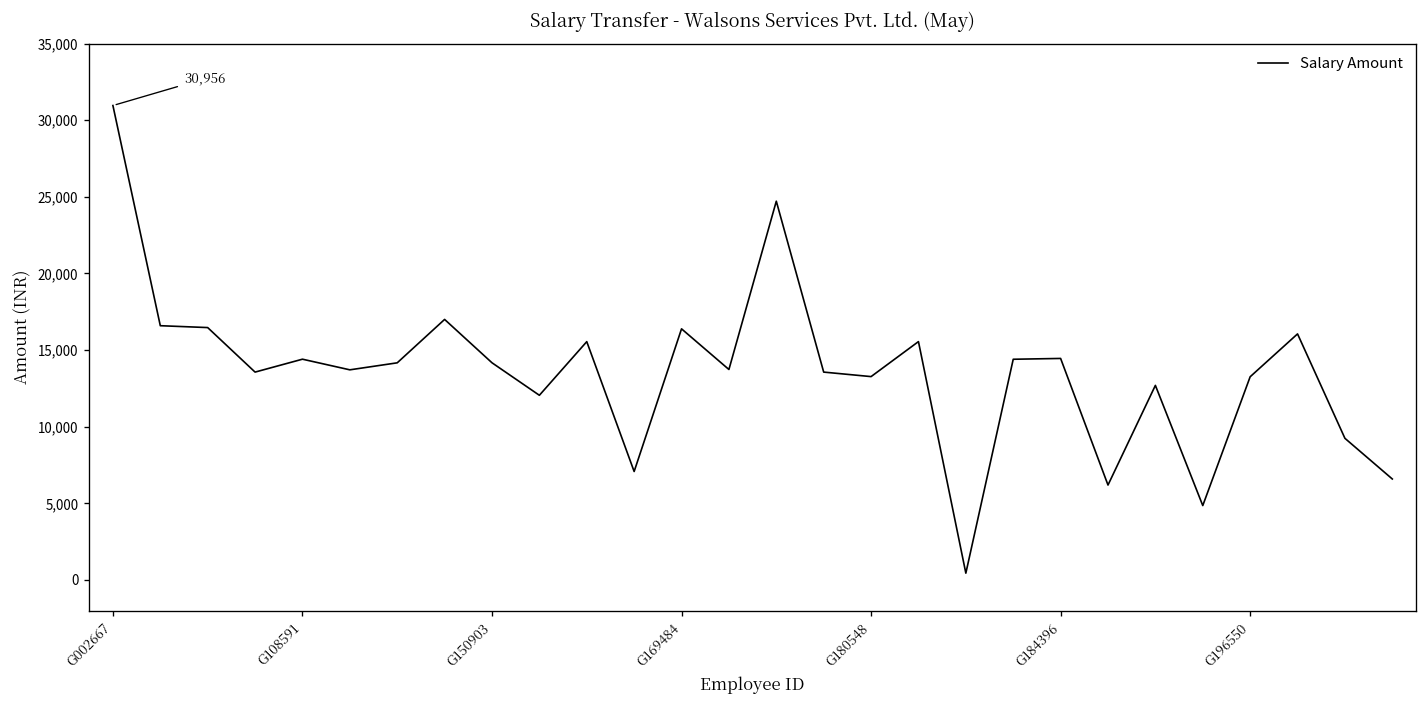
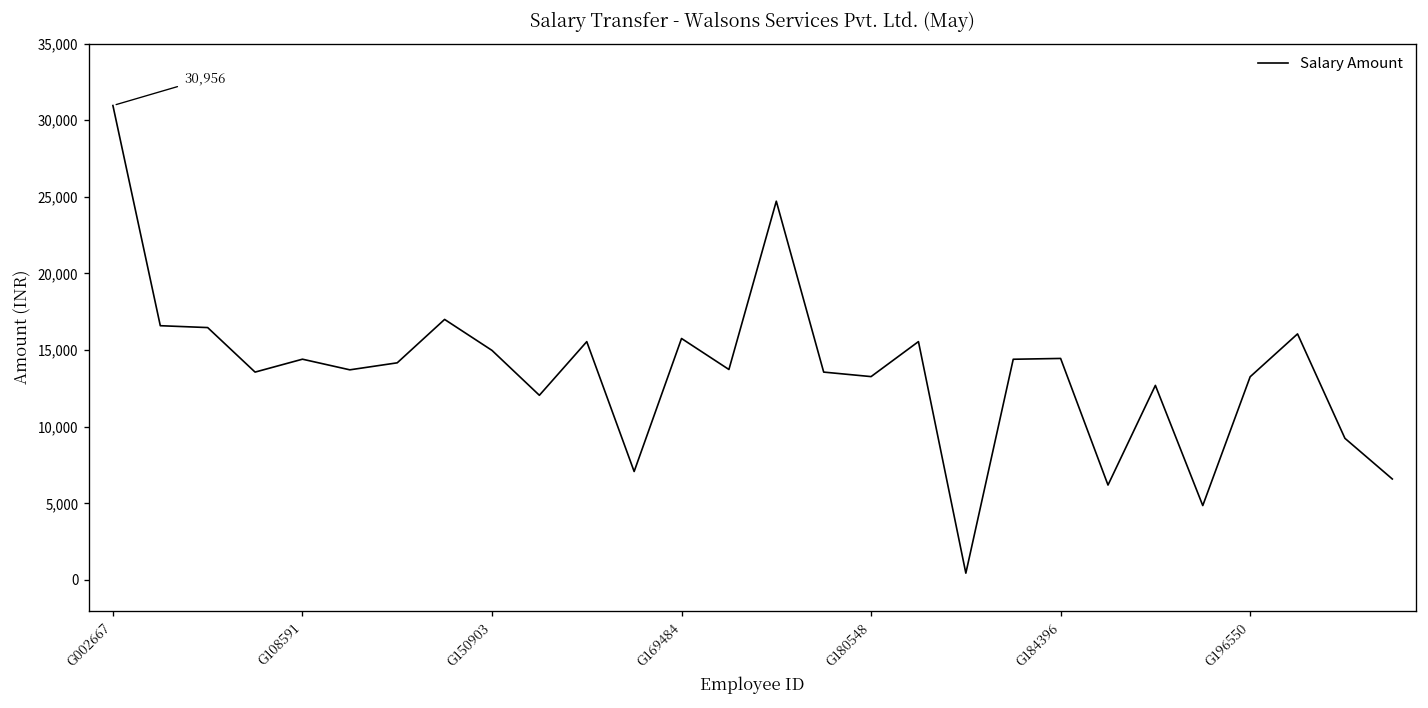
  {
    "G108591": "14,400",
-   "G150903": "14,200",
-   "G169484": "16,400",
+   "G150903": "15,000",
+   "G169484": "15,800",
    "G180548": "13,300",
    "G184396": "14,500",
    "G196550": "13,300"
  }
